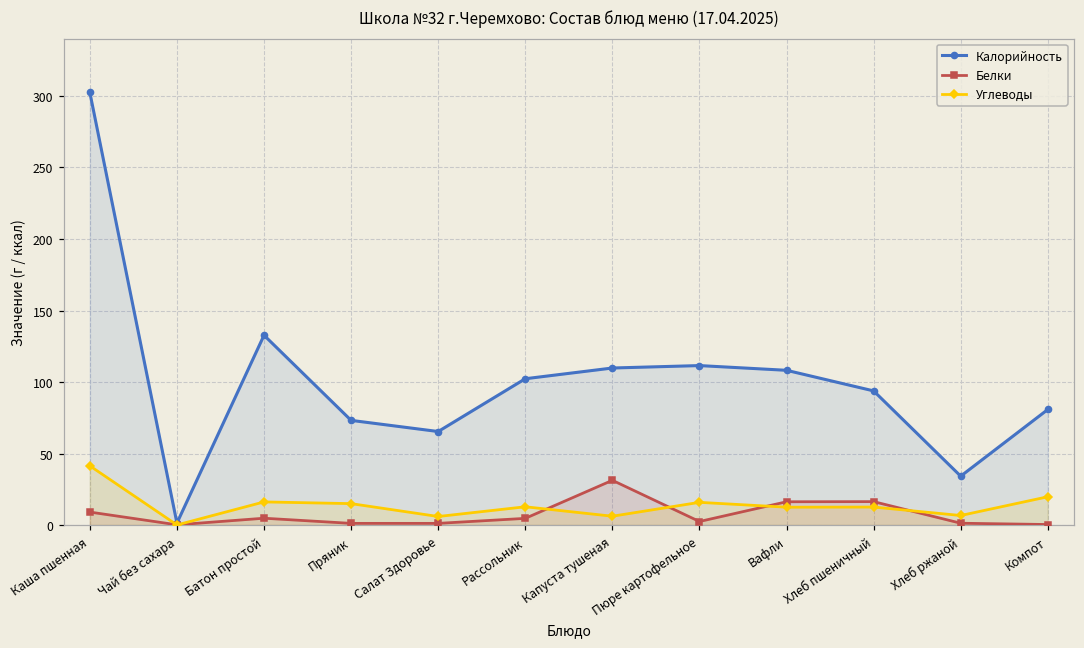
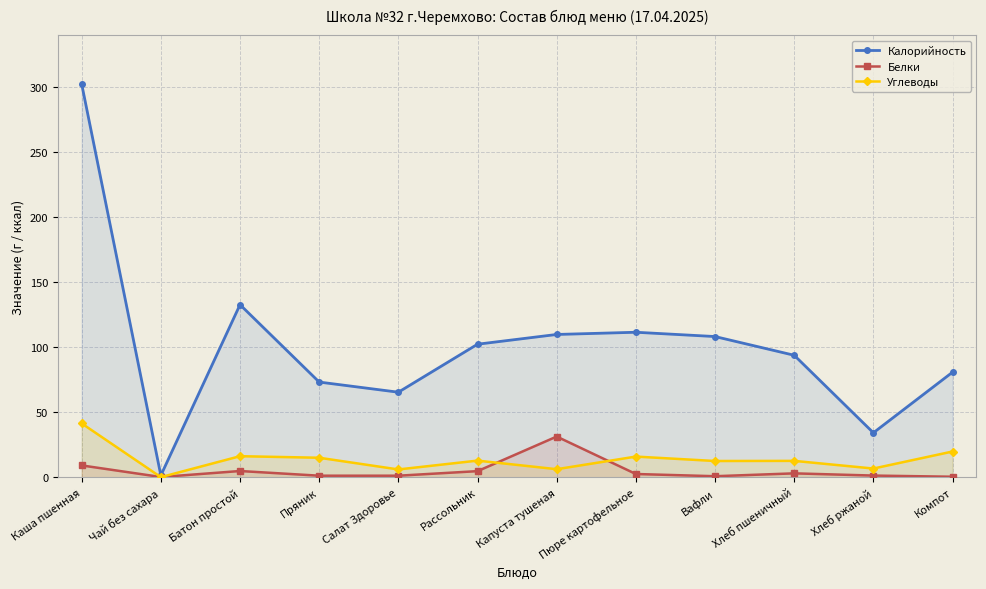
  {
    "Калорийность": {
      "Каша пшенная": 302,
      "Батон простой": 133,
      "Пряник": 73,
      "Салат Здоровье": 65,
      "Рассольник": 102,
      "Капуста тушеная": 110,
      "Пюре картофельное": 112,
      "Вафли": 108,
      "Хлеб пшеничный": 94,
      "Хлеб ржаной": 34,
      "Компот": 81
    },
    "Белки": {
      "Каша пшенная": 9,
      "Батон простой": 5,
      "Пряник": 1,
      "Салат Здоровье": 1,
      "Рассольник": 5,
      "Капуста тушеная": 31,
      "Пюре картофельное": 3,
-     "Вафли": 16,
-     "Хлеб пшеничный": 16,
+     "Вафли": 1,
+     "Хлеб пшеничный": 3,
      "Хлеб ржаной": 1,
      "Компот": 0
    },
    "Углеводы": {
      "Каша пшенная": 41,
      "Батон простой": 16,
      "Пряник": 15,
      "Салат Здоровье": 6,
      "Рассольник": 13,
      "Капуста тушеная": 6,
      "Пюре картофельное": 16,
      "Вафли": 13,
      "Хлеб пшеничный": 13,
      "Хлеб ржаной": 7,
      "Компот": 20
    }
  }
